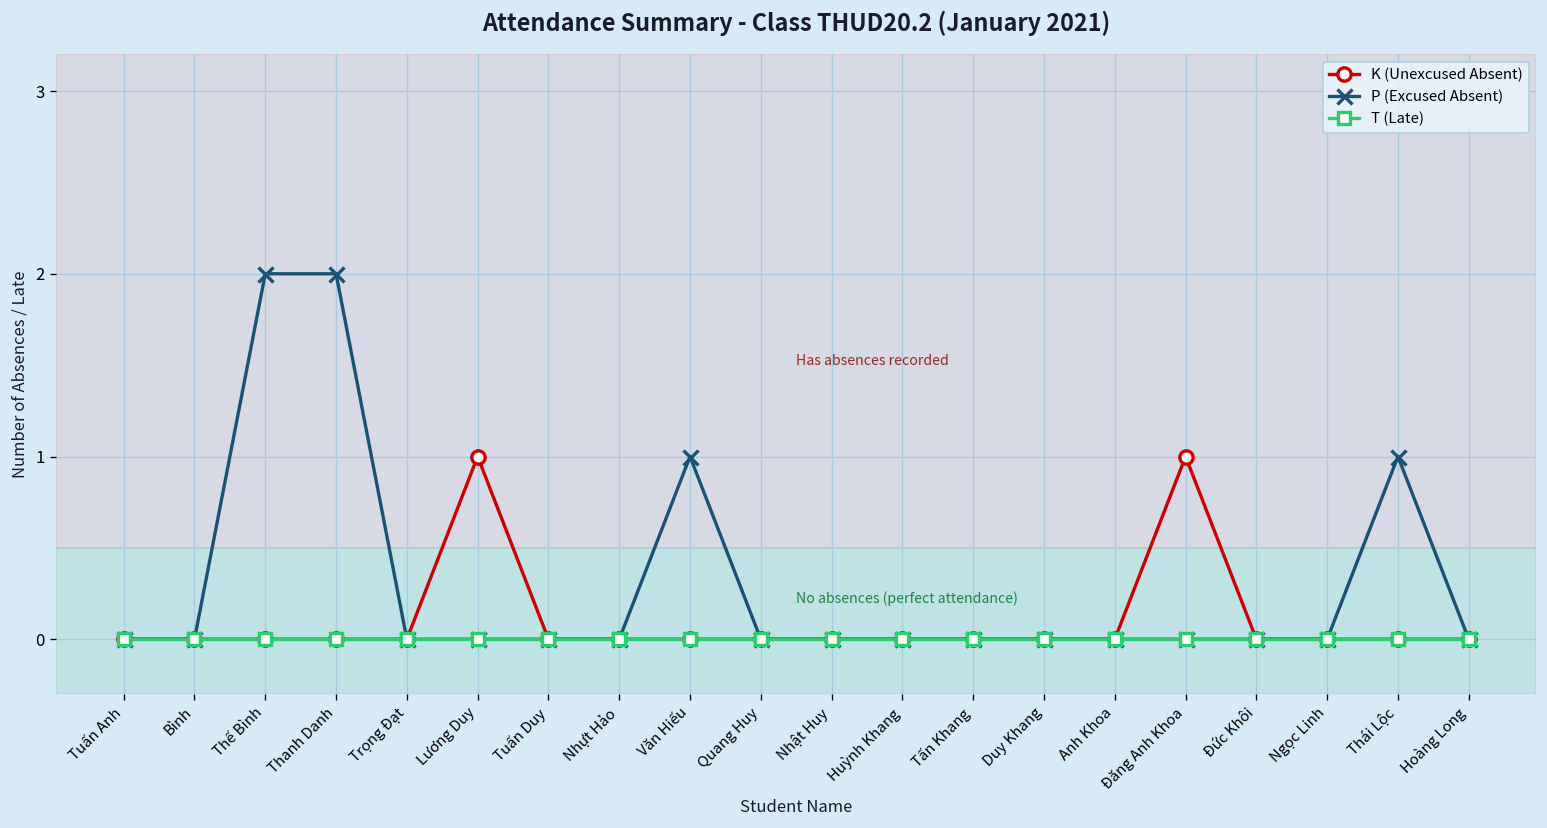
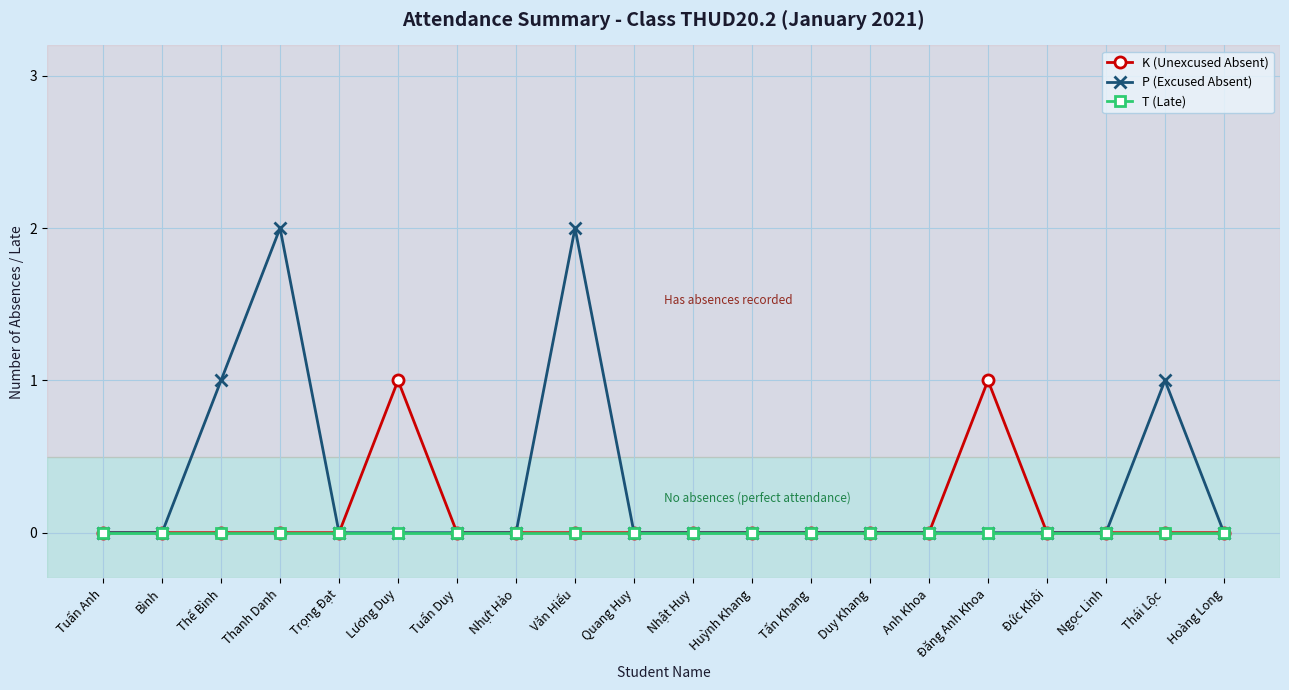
  {
    "K (Unexcused Absent)": {
      "Lương Duy": 1,
      "Đăng Anh Khoa": 1
    },
    "P (Excused Absent)": {
-     "Thế Bình": 2,
+     "Thế Bình": 1,
      "Thanh Danh": 2,
-     "Văn Hiếu": 1,
+     "Văn Hiếu": 2,
      "Thái Lộc": 1
    }
  }
